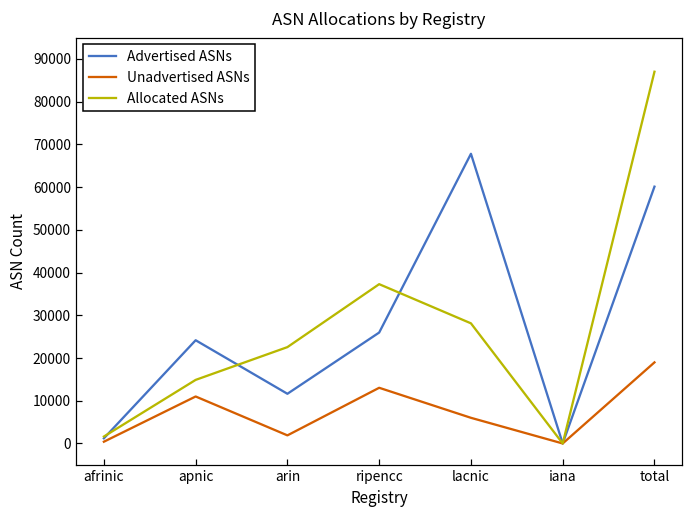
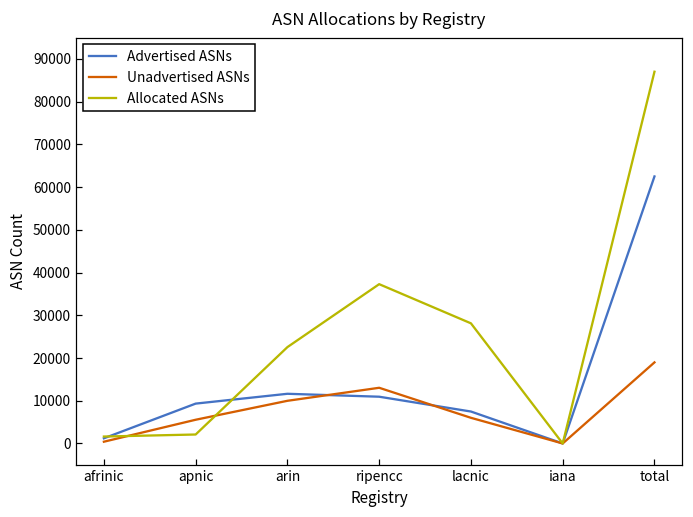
  {
    "Advertised ASNs": {
-     "apnic": 24000,
+     "apnic": 9000,
      "arin": 12000,
-     "ripencc": 26000,
-     "lacnic": 68000,
-     "total": 60000
+     "ripencc": 11000,
+     "lacnic": 7000,
+     "total": 62000
    },
    "Unadvertised ASNs": {
      "afrinic": 0,
-     "apnic": 11000,
-     "arin": 2000,
+     "apnic": 6000,
+     "arin": 10000,
      "ripencc": 13000,
      "lacnic": 6000,
      "total": 19000
    },
    "Allocated ASNs": {
-     "apnic": 15000,
+     "apnic": 2000,
      "arin": 23000,
      "ripencc": 37000,
      "lacnic": 28000,
      "total": 87000
    }
  }
